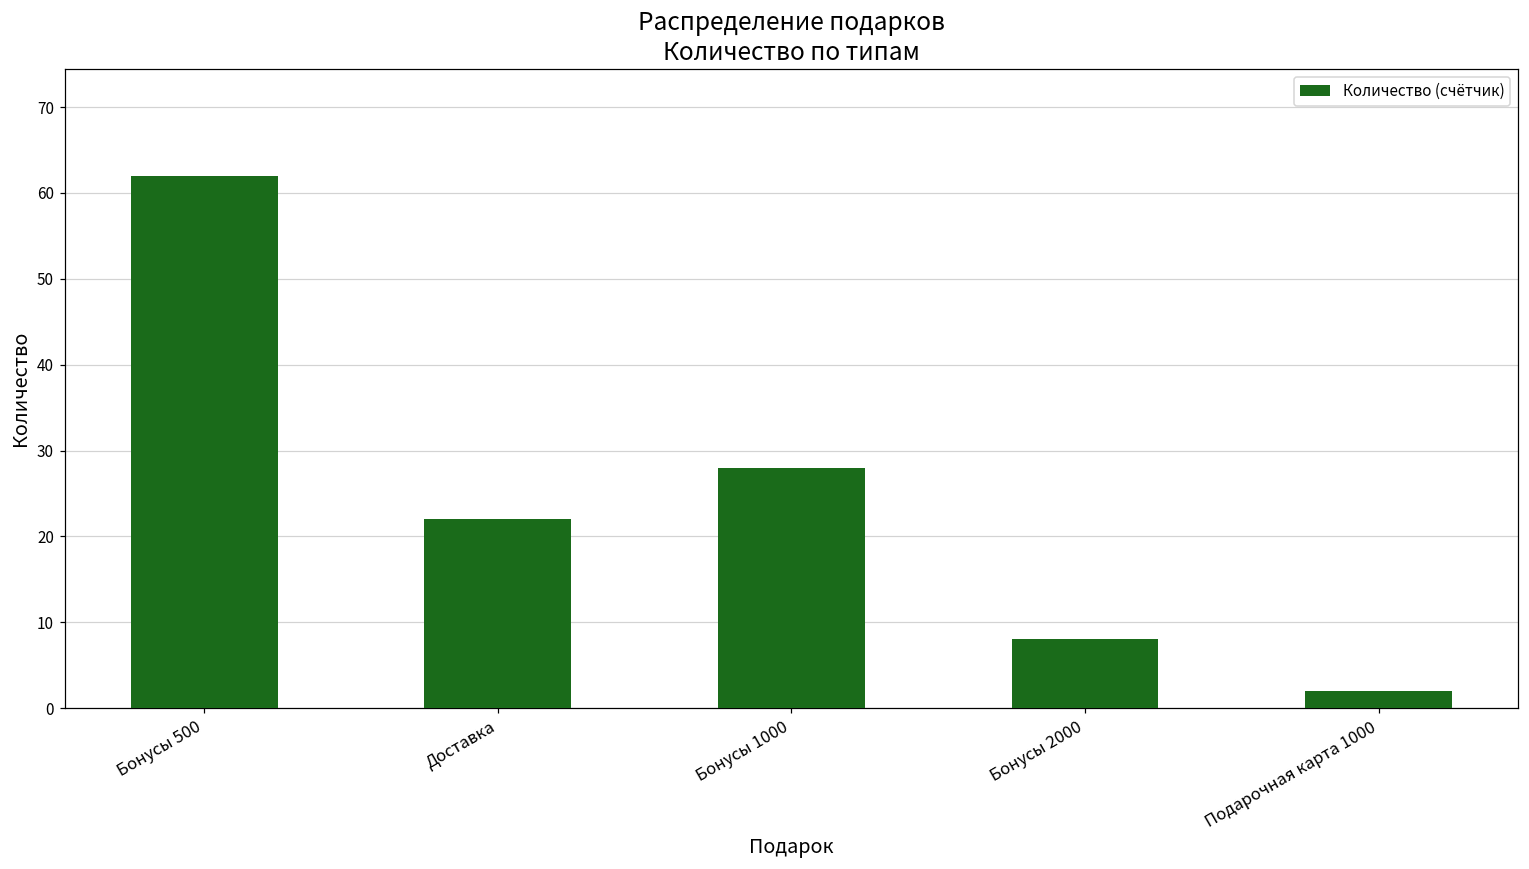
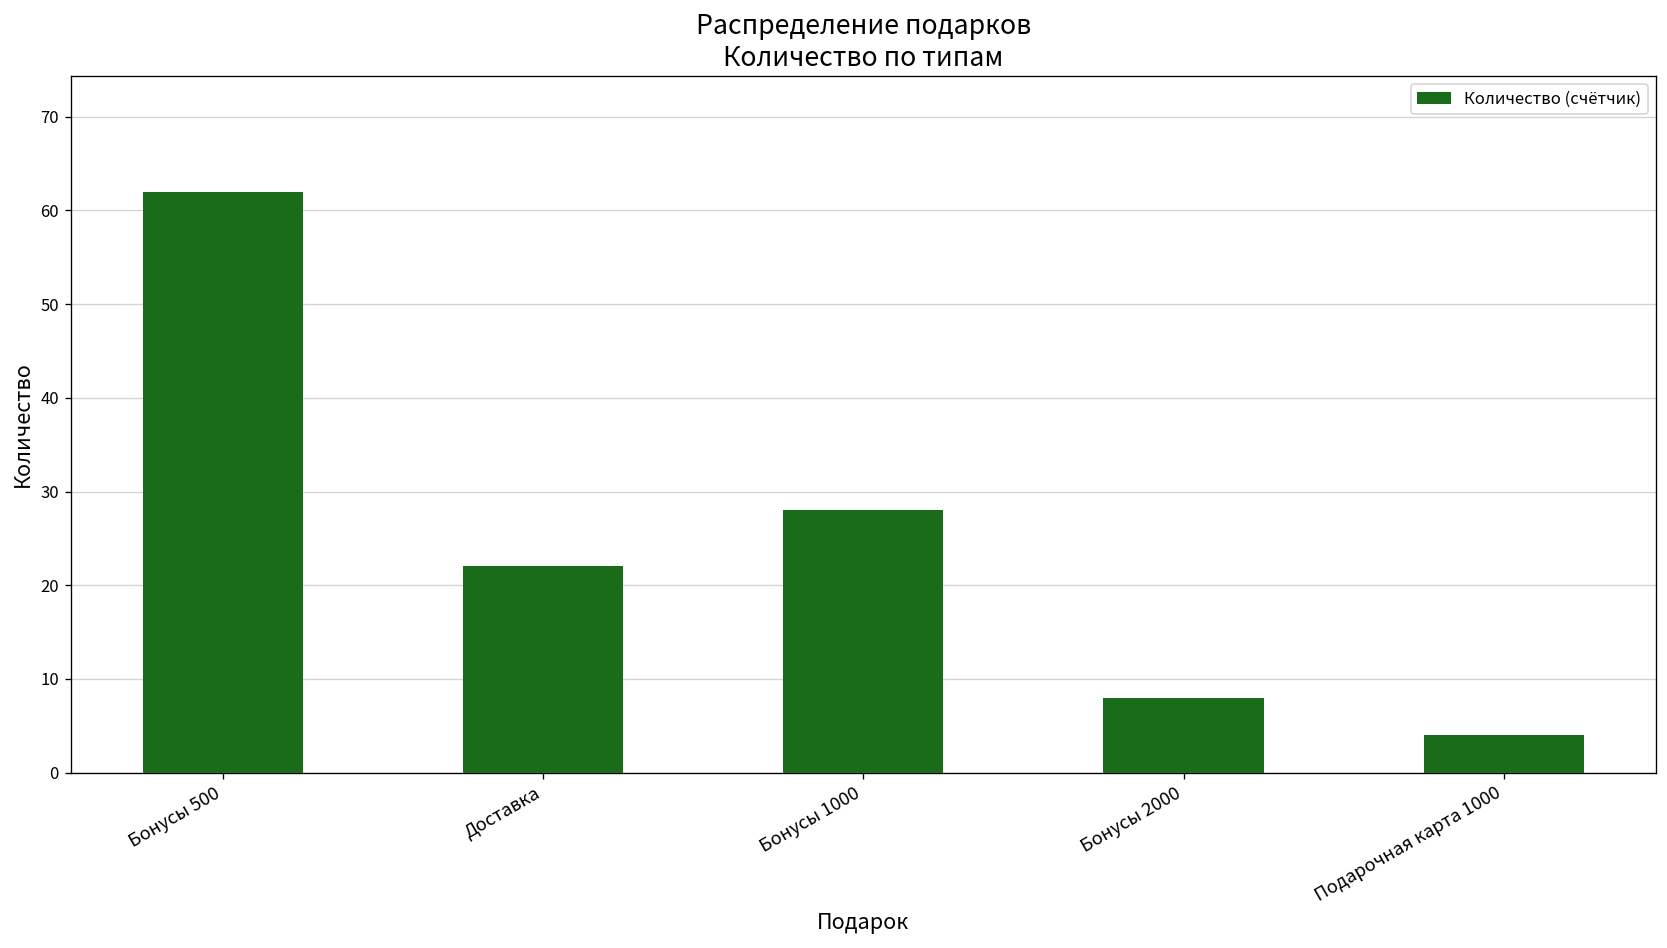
  {
    "Бонусы 500": 62,
    "Доставка": 22,
    "Бонусы 1000": 28,
    "Бонусы 2000": 8,
-   "Подарочная карта 1000": 2
+   "Подарочная карта 1000": 4
  }
